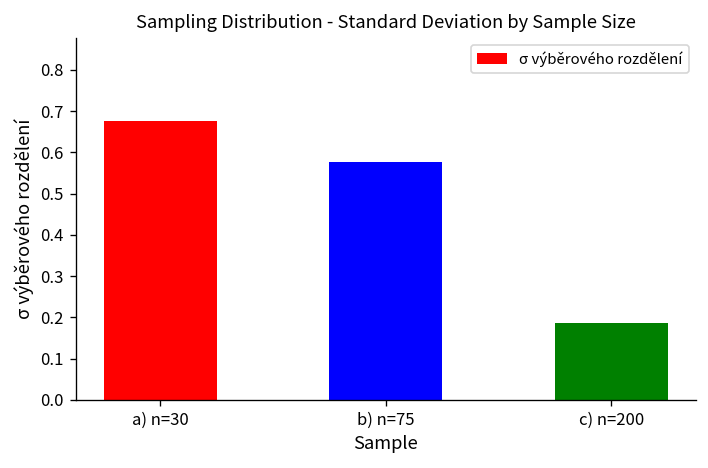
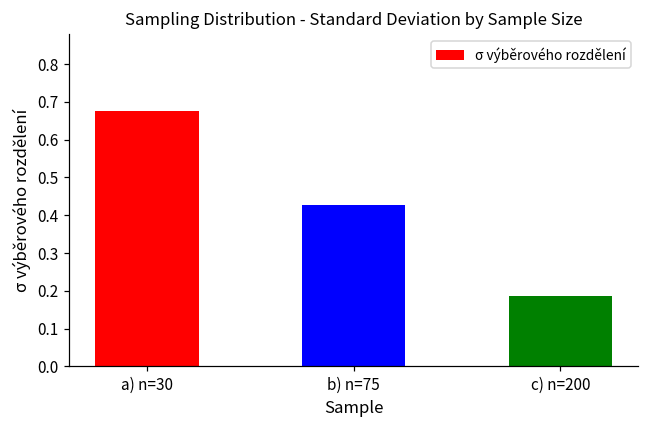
  {
    "a) n=30": 0.68,
-   "b) n=75": 0.58,
+   "b) n=75": 0.43,
    "c) n=200": 0.19
  }
